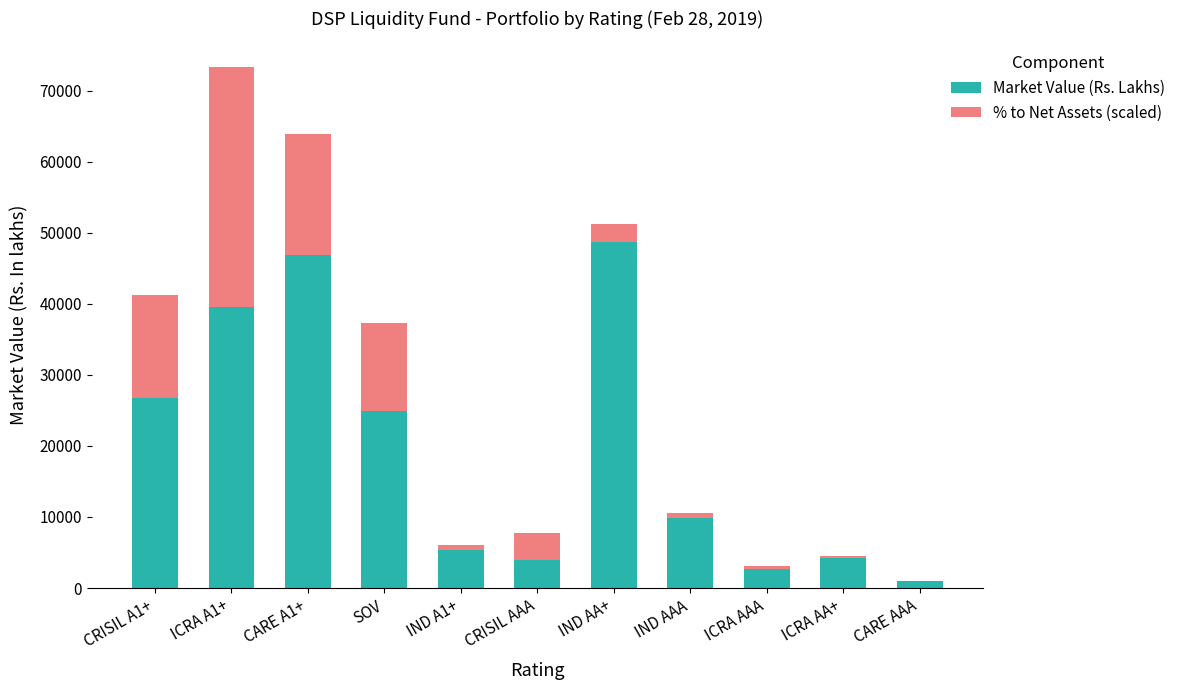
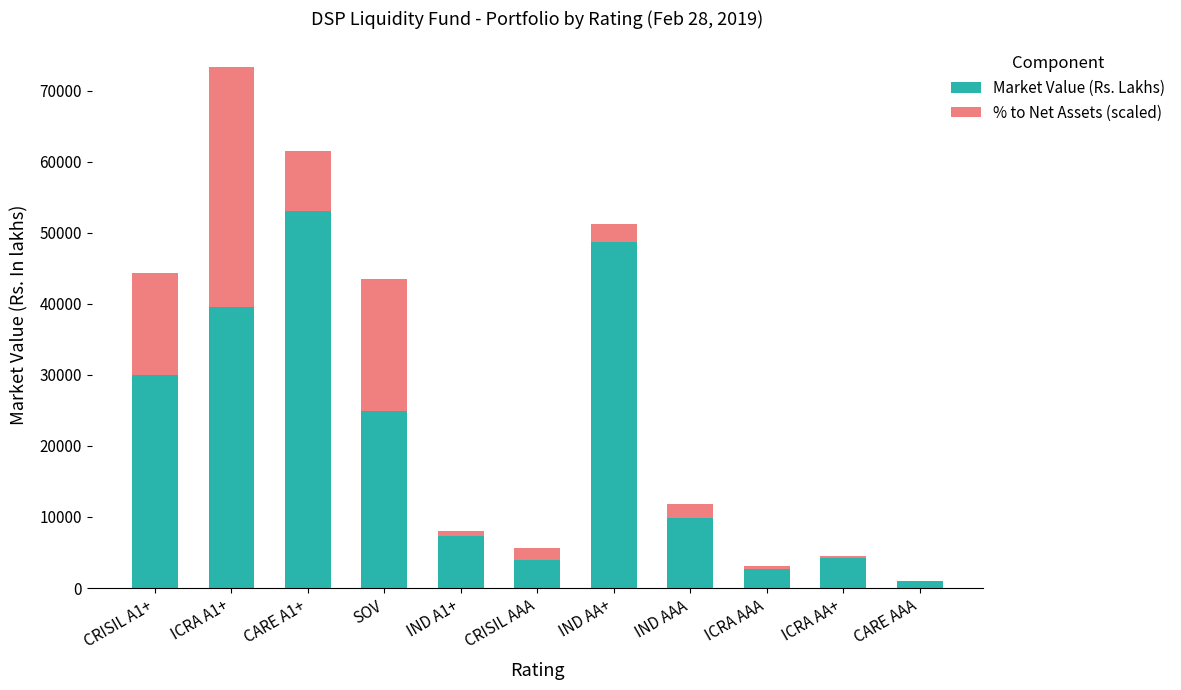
  {
    "Market Value (Rs. Lakhs)": {
-     "CRISIL A1+": 27000,
+     "CRISIL A1+": 30000,
      "ICRA A1+": 40000,
-     "CARE A1+": 47000,
+     "CARE A1+": 53000,
      "SOV": 25000,
-     "IND A1+": 5000,
+     "IND A1+": 7000,
      "CRISIL AAA": 4000,
      "IND AA+": 49000,
      "IND AAA": 10000,
      "ICRA AAA": 3000,
      "ICRA AA+": 4000,
      "CARE AAA": 1000
    },
    "% to Net Assets (scaled)": {
      "CRISIL A1+": 14000,
      "ICRA A1+": 34000,
-     "CARE A1+": 17000,
-     "SOV": 12000,
+     "CARE A1+": 8000,
+     "SOV": 19000,
      "IND A1+": 1000,
-     "CRISIL AAA": 4000,
+     "CRISIL AAA": 2000,
      "IND AA+": 3000,
-     "IND AAA": 1000
+     "IND AAA": 2000
    }
  }
